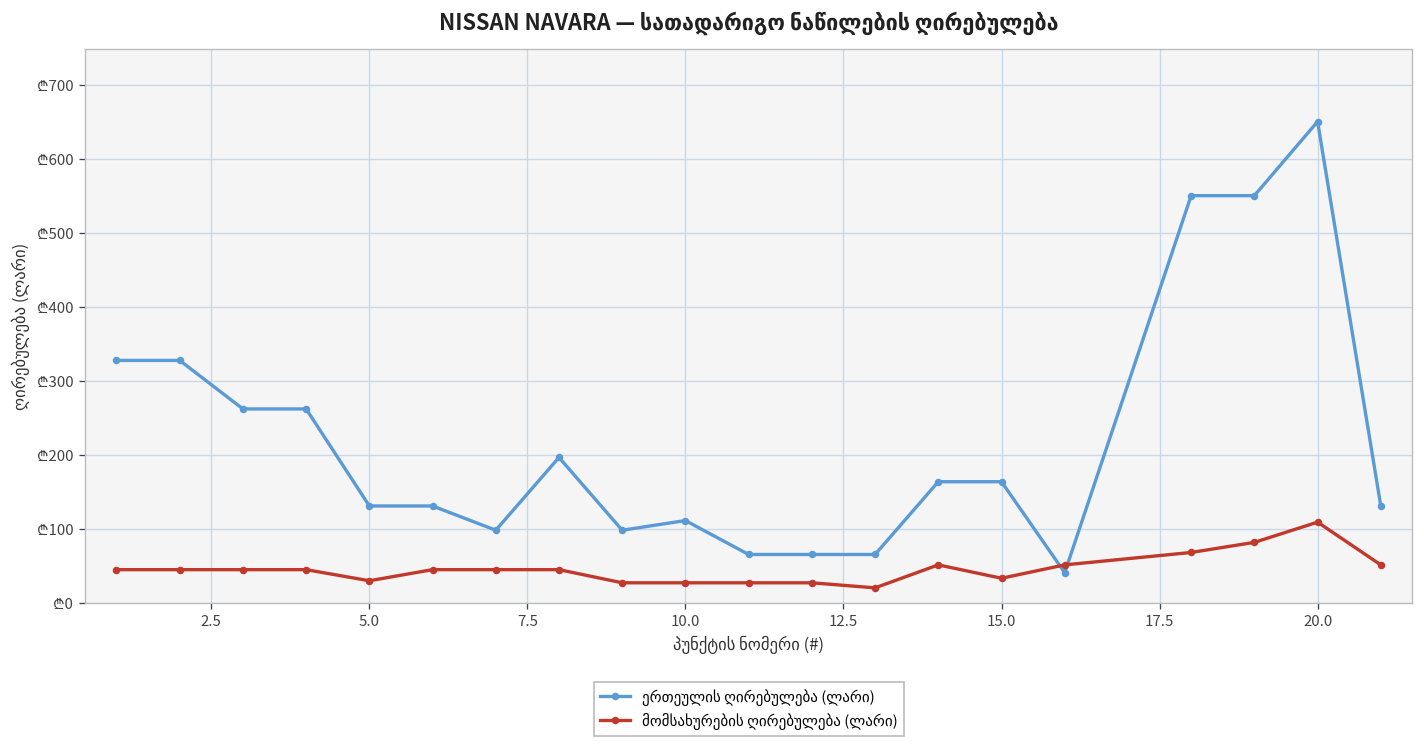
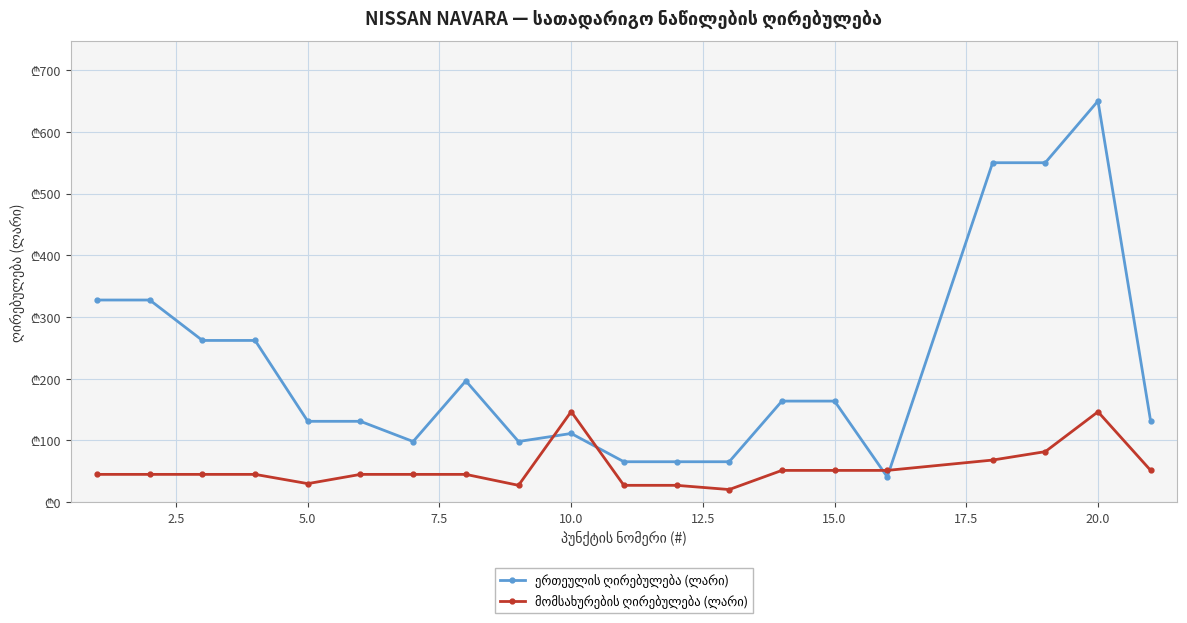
  {
    "ერთეულის ღირებულება (ლარი)": {
      "5.0": "₾130",
      "10.0": "₾110",
      "15.0": "₾160",
      "20.0": "₾650"
    },
    "მომსახურების ღირებულება (ლარი)": {
      "5.0": "₾30",
-     "10.0": "₾30",
-     "15.0": "₾30",
-     "20.0": "₾110"
+     "10.0": "₾150",
+     "15.0": "₾50",
+     "20.0": "₾150"
    }
  }
